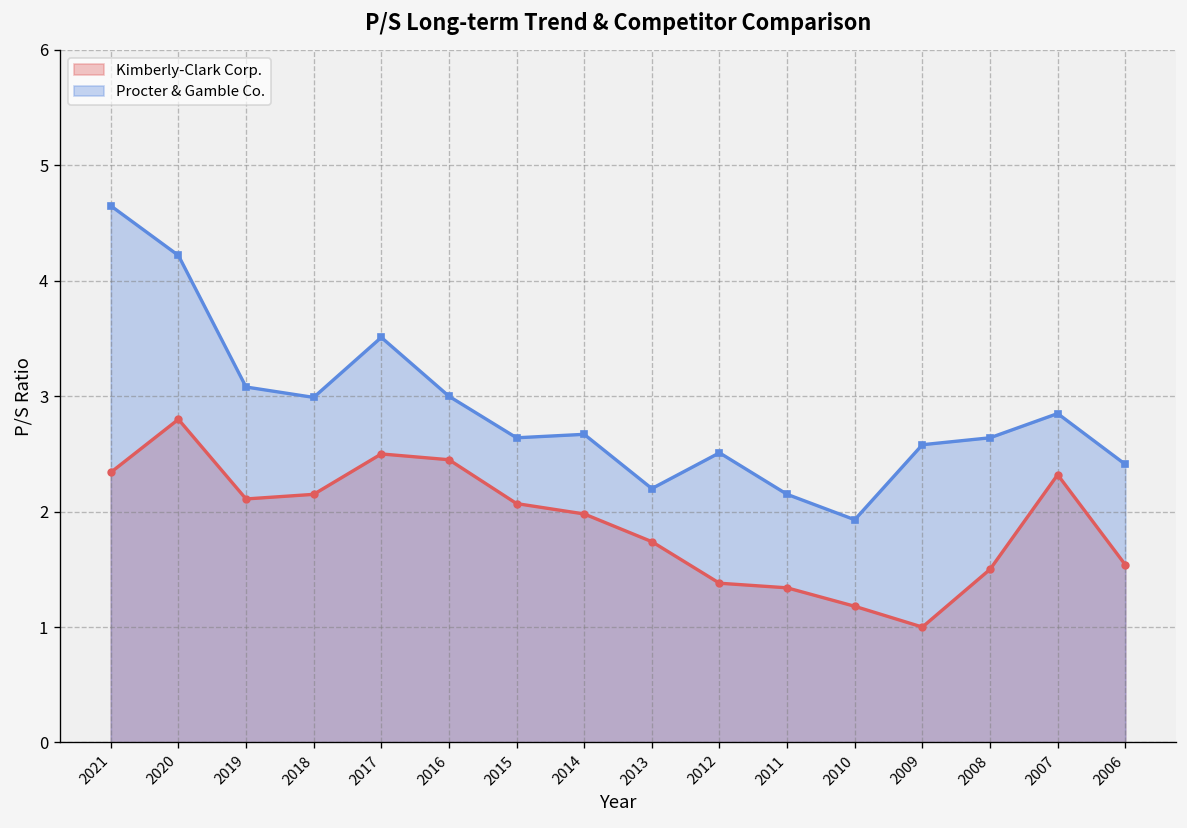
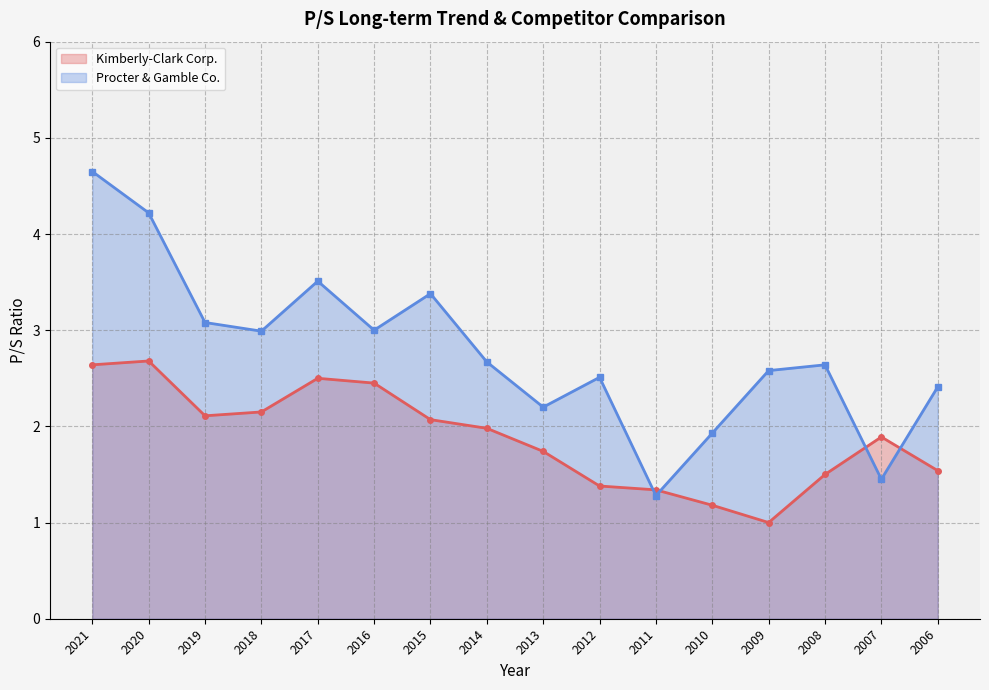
  {
    "Kimberly-Clark Corp.": {
-     "2021": 2.3,
-     "2020": 2.8,
+     "2021": 2.6,
+     "2020": 2.7,
      "2019": 2.1,
      "2018": 2.2,
      "2017": 2.5,
      "2016": 2.5,
      "2015": 2.1,
      "2014": 2.0,
      "2013": 1.7,
      "2012": 1.4,
      "2011": 1.3,
      "2010": 1.2,
      "2009": 1.0,
      "2008": 1.5,
-     "2007": 2.3,
+     "2007": 1.9,
      "2006": 1.5
    },
    "Procter & Gamble Co.": {
      "2021": 4.7,
      "2020": 4.2,
      "2019": 3.1,
      "2018": 3.0,
      "2017": 3.5,
      "2016": 3.0,
-     "2015": 2.6,
+     "2015": 3.4,
      "2014": 2.7,
      "2013": 2.2,
      "2012": 2.5,
-     "2011": 2.2,
+     "2011": 1.3,
      "2010": 1.9,
      "2009": 2.6,
      "2008": 2.6,
-     "2007": 2.9,
+     "2007": 1.5,
      "2006": 2.4
    }
  }
